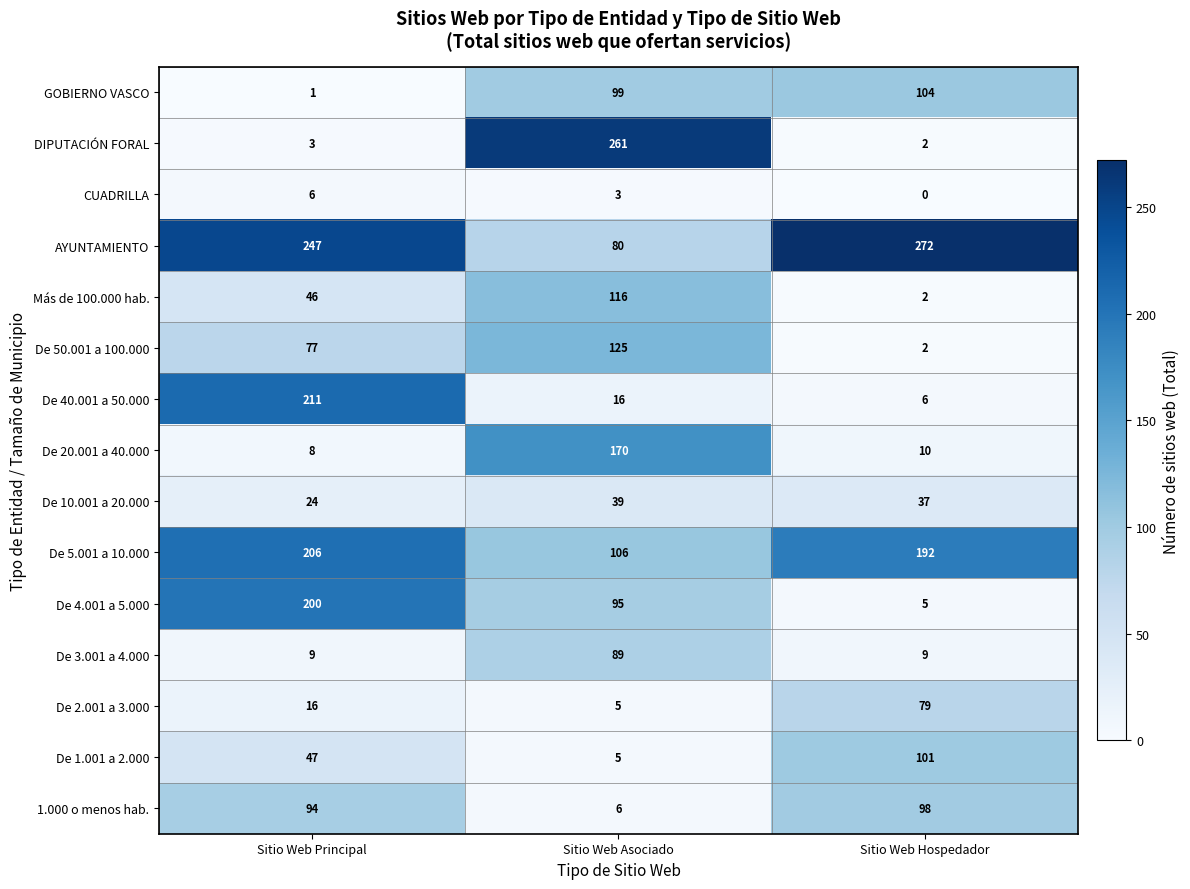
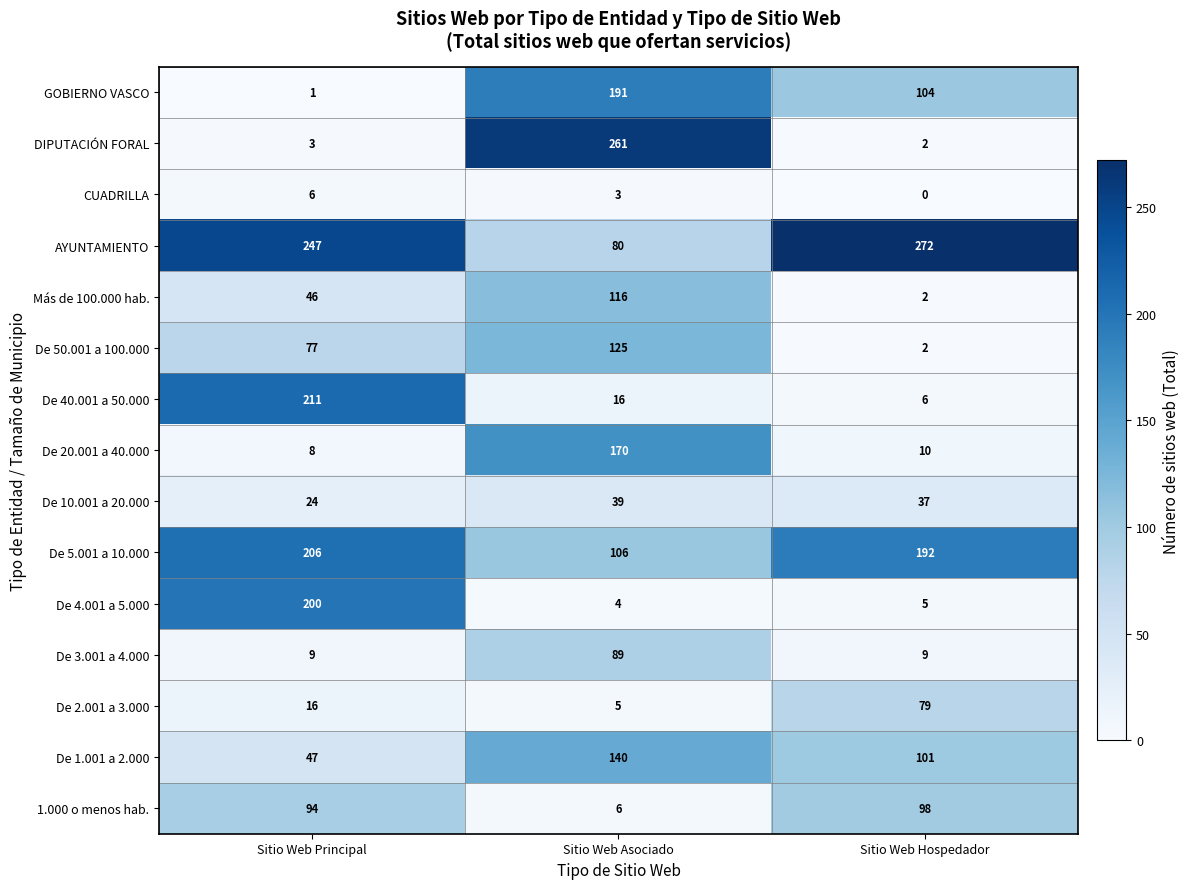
  {
    "GOBIERNO VASCO": {
      "Sitio Web Principal": 1,
-     "Sitio Web Asociado": 99,
+     "Sitio Web Asociado": 191,
      "Sitio Web Hospedador": 104
    },
    "DIPUTACIÓN FORAL": {
      "Sitio Web Principal": 3,
      "Sitio Web Asociado": 261,
      "Sitio Web Hospedador": 2
    },
    "CUADRILLA": {
      "Sitio Web Principal": 6,
      "Sitio Web Asociado": 3,
      "Sitio Web Hospedador": 0
    },
    "AYUNTAMIENTO": {
      "Sitio Web Principal": 247,
      "Sitio Web Asociado": 80,
      "Sitio Web Hospedador": 272
    },
    "Más de 100.000 hab.": {
      "Sitio Web Principal": 46,
      "Sitio Web Asociado": 116,
      "Sitio Web Hospedador": 2
    },
    "De 50.001 a 100.000": {
      "Sitio Web Principal": 77,
      "Sitio Web Asociado": 125,
      "Sitio Web Hospedador": 2
    },
    "De 40.001 a 50.000": {
      "Sitio Web Principal": 211,
      "Sitio Web Asociado": 16,
      "Sitio Web Hospedador": 6
    },
    "De 20.001 a 40.000": {
      "Sitio Web Principal": 8,
      "Sitio Web Asociado": 170,
      "Sitio Web Hospedador": 10
    },
    "De 10.001 a 20.000": {
      "Sitio Web Principal": 24,
      "Sitio Web Asociado": 39,
      "Sitio Web Hospedador": 37
    },
    "De 5.001 a 10.000": {
      "Sitio Web Principal": 206,
      "Sitio Web Asociado": 106,
      "Sitio Web Hospedador": 192
    },
    "De 4.001 a 5.000": {
      "Sitio Web Principal": 200,
-     "Sitio Web Asociado": 95,
+     "Sitio Web Asociado": 4,
      "Sitio Web Hospedador": 5
    },
    "De 3.001 a 4.000": {
      "Sitio Web Principal": 9,
      "Sitio Web Asociado": 89,
      "Sitio Web Hospedador": 9
    },
    "De 2.001 a 3.000": {
      "Sitio Web Principal": 16,
      "Sitio Web Asociado": 5,
      "Sitio Web Hospedador": 79
    },
    "De 1.001 a 2.000": {
      "Sitio Web Principal": 47,
-     "Sitio Web Asociado": 5,
+     "Sitio Web Asociado": 140,
      "Sitio Web Hospedador": 101
    },
    "1.000 o menos hab.": {
      "Sitio Web Principal": 94,
      "Sitio Web Asociado": 6,
      "Sitio Web Hospedador": 98
    }
  }
